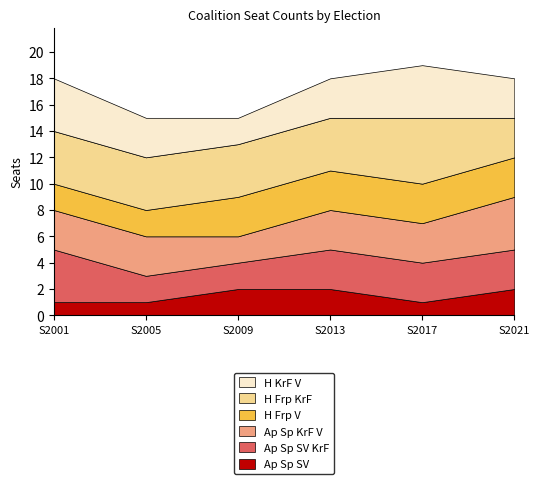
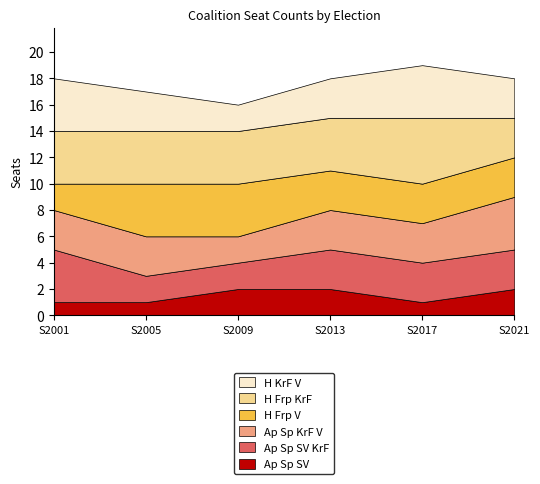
  {
    "H Frp V": {
-     "S2005": 2,
-     "S2009": 3
+     "S2005": 4,
+     "S2009": 4
    },
    "H KrF V": {
      "S2001": 4,
      "S2005": 3,
      "S2009": 2,
      "S2013": 3,
      "S2017": 4,
      "S2021": 3
    }
  }
